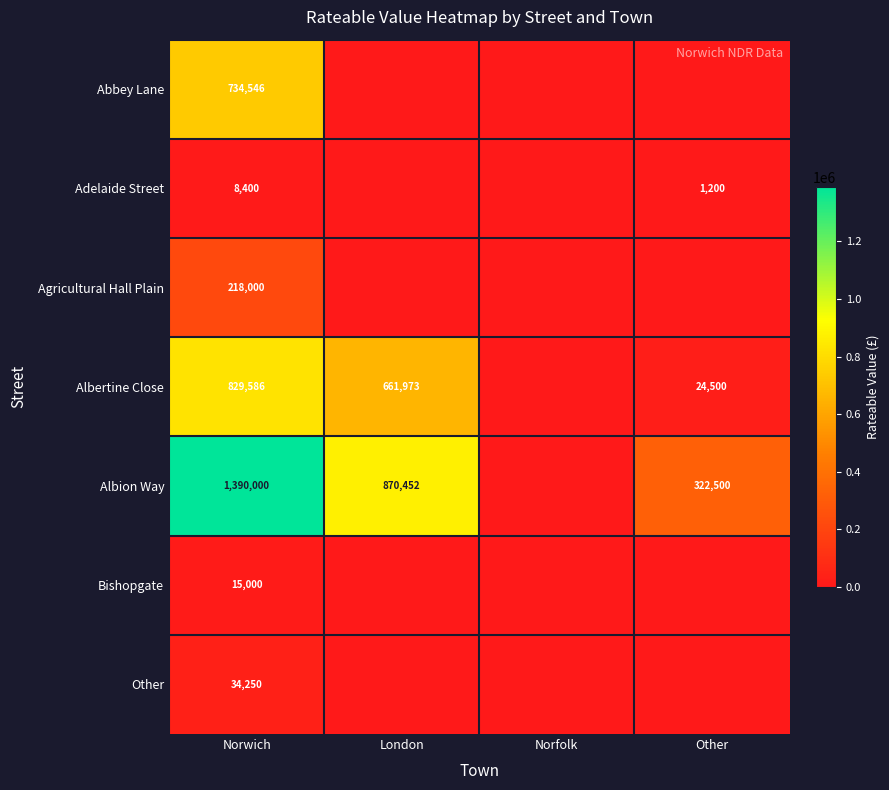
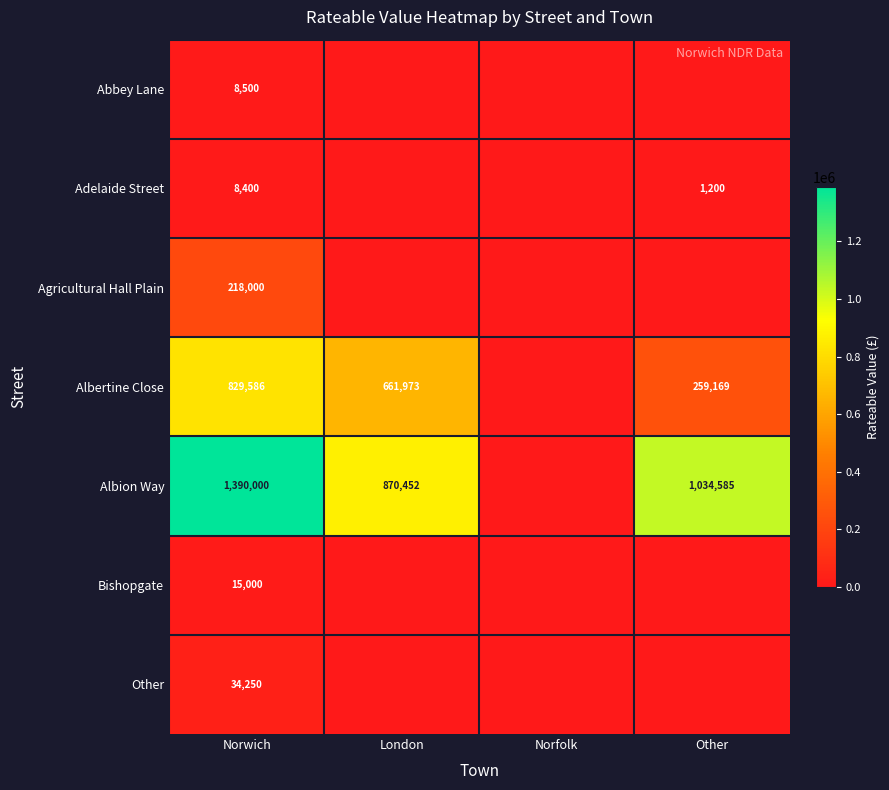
  {
    "Abbey Lane": {
-     "Norwich": "734,546"
+     "Norwich": "8,500"
    },
    "Adelaide Street": {
      "Norwich": "8,400",
      "Other": "1,200"
    },
    "Agricultural Hall Plain": {
      "Norwich": "218,000"
    },
    "Albertine Close": {
      "Norwich": "829,586",
      "London": "661,973",
-     "Other": "24,500"
+     "Other": "259,169"
    },
    "Albion Way": {
      "Norwich": "1,390,000",
      "London": "870,452",
-     "Other": "322,500"
+     "Other": "1,034,585"
    },
    "Bishopgate": {
      "Norwich": "15,000"
    },
    "Other": {
      "Norwich": "34,250"
    }
  }
